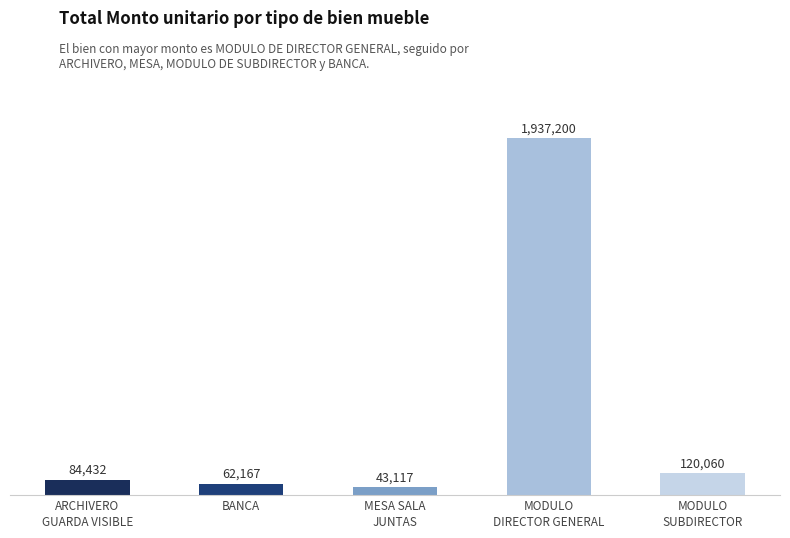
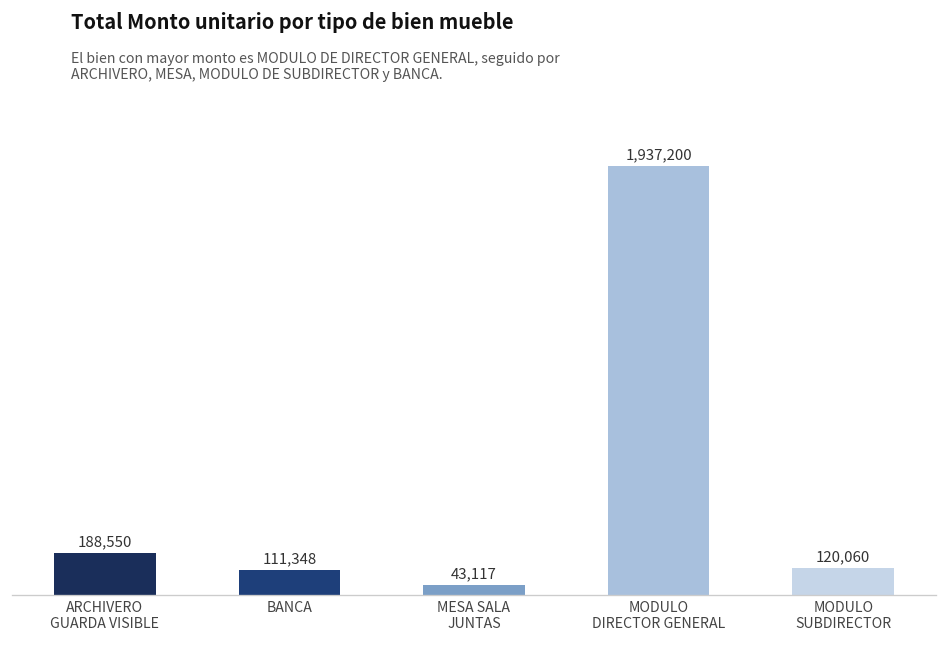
  {
-   "ARCHIVERO GUARDA VISIBLE": "84,432",
-   "BANCA": "62,167",
+   "ARCHIVERO GUARDA VISIBLE": "188,550",
+   "BANCA": "111,348",
    "MESA SALA JUNTAS": "43,117",
    "MODULO DIRECTOR GENERAL": "1,937,200",
    "MODULO SUBDIRECTOR": "120,060"
  }
